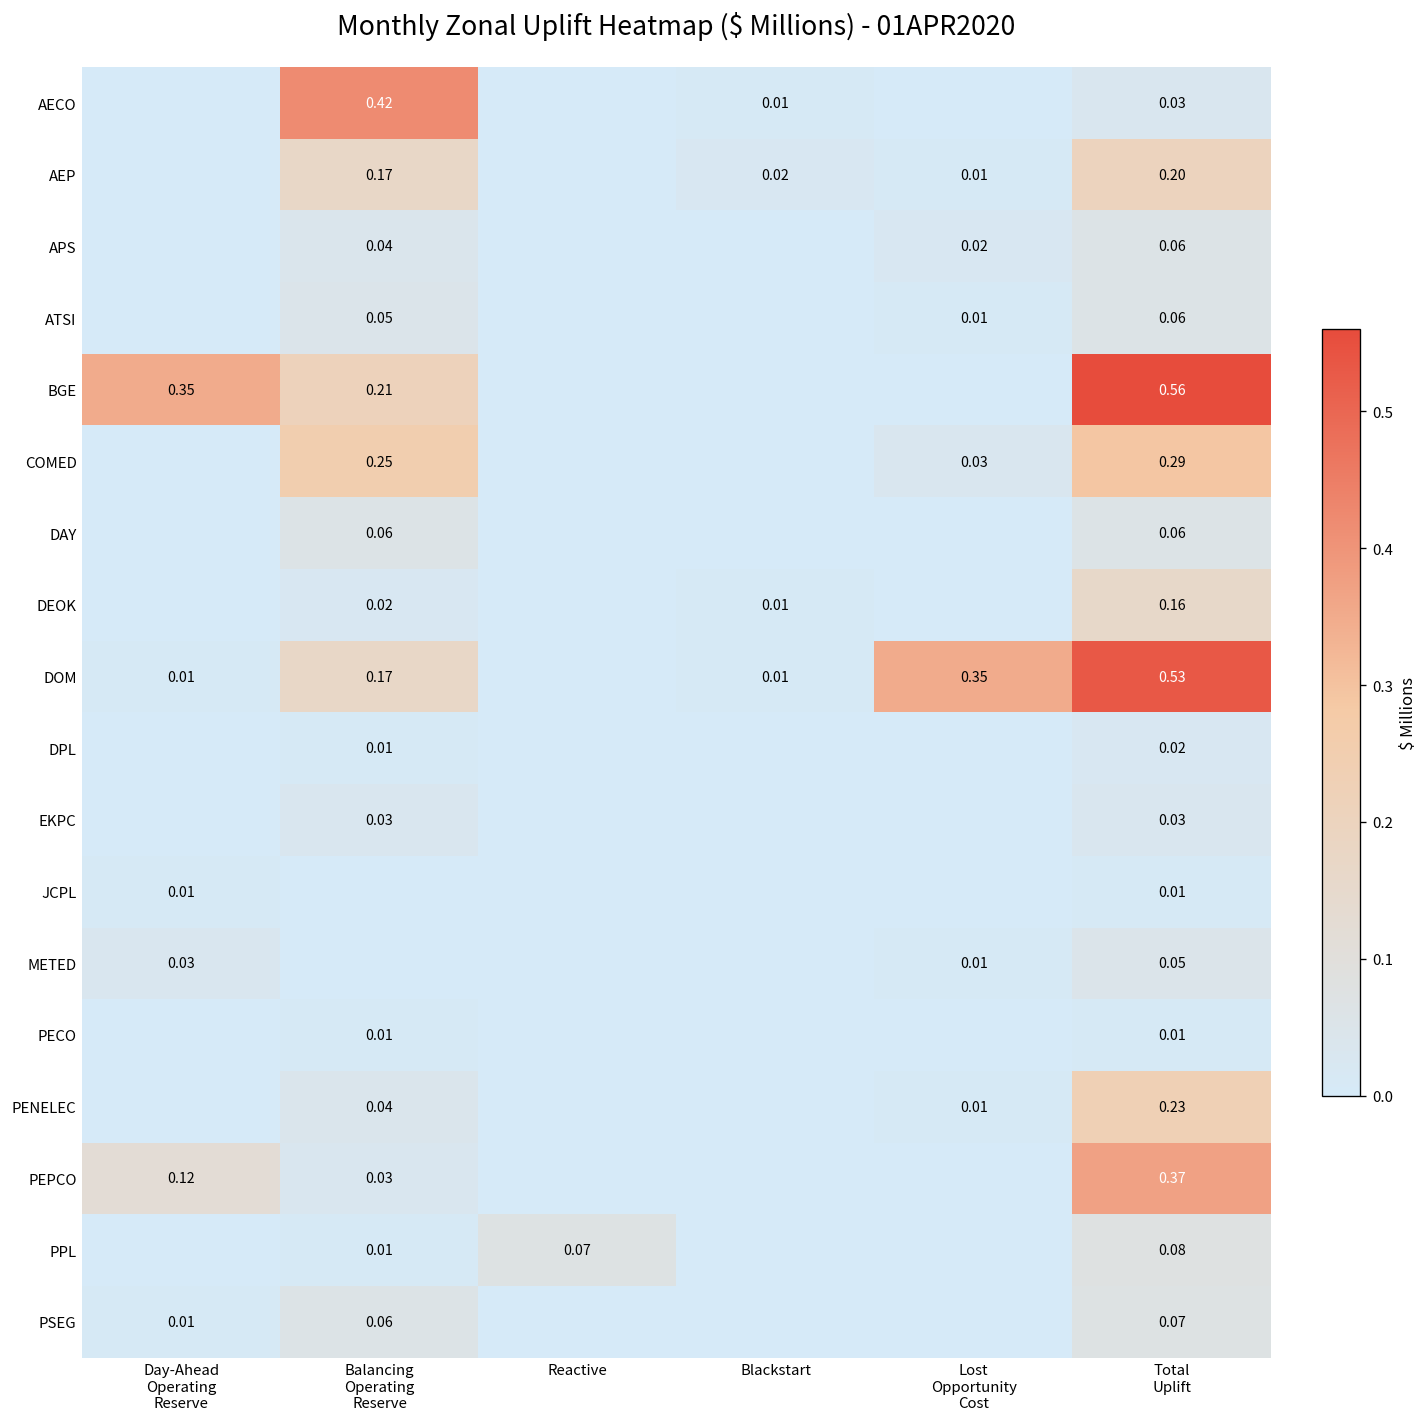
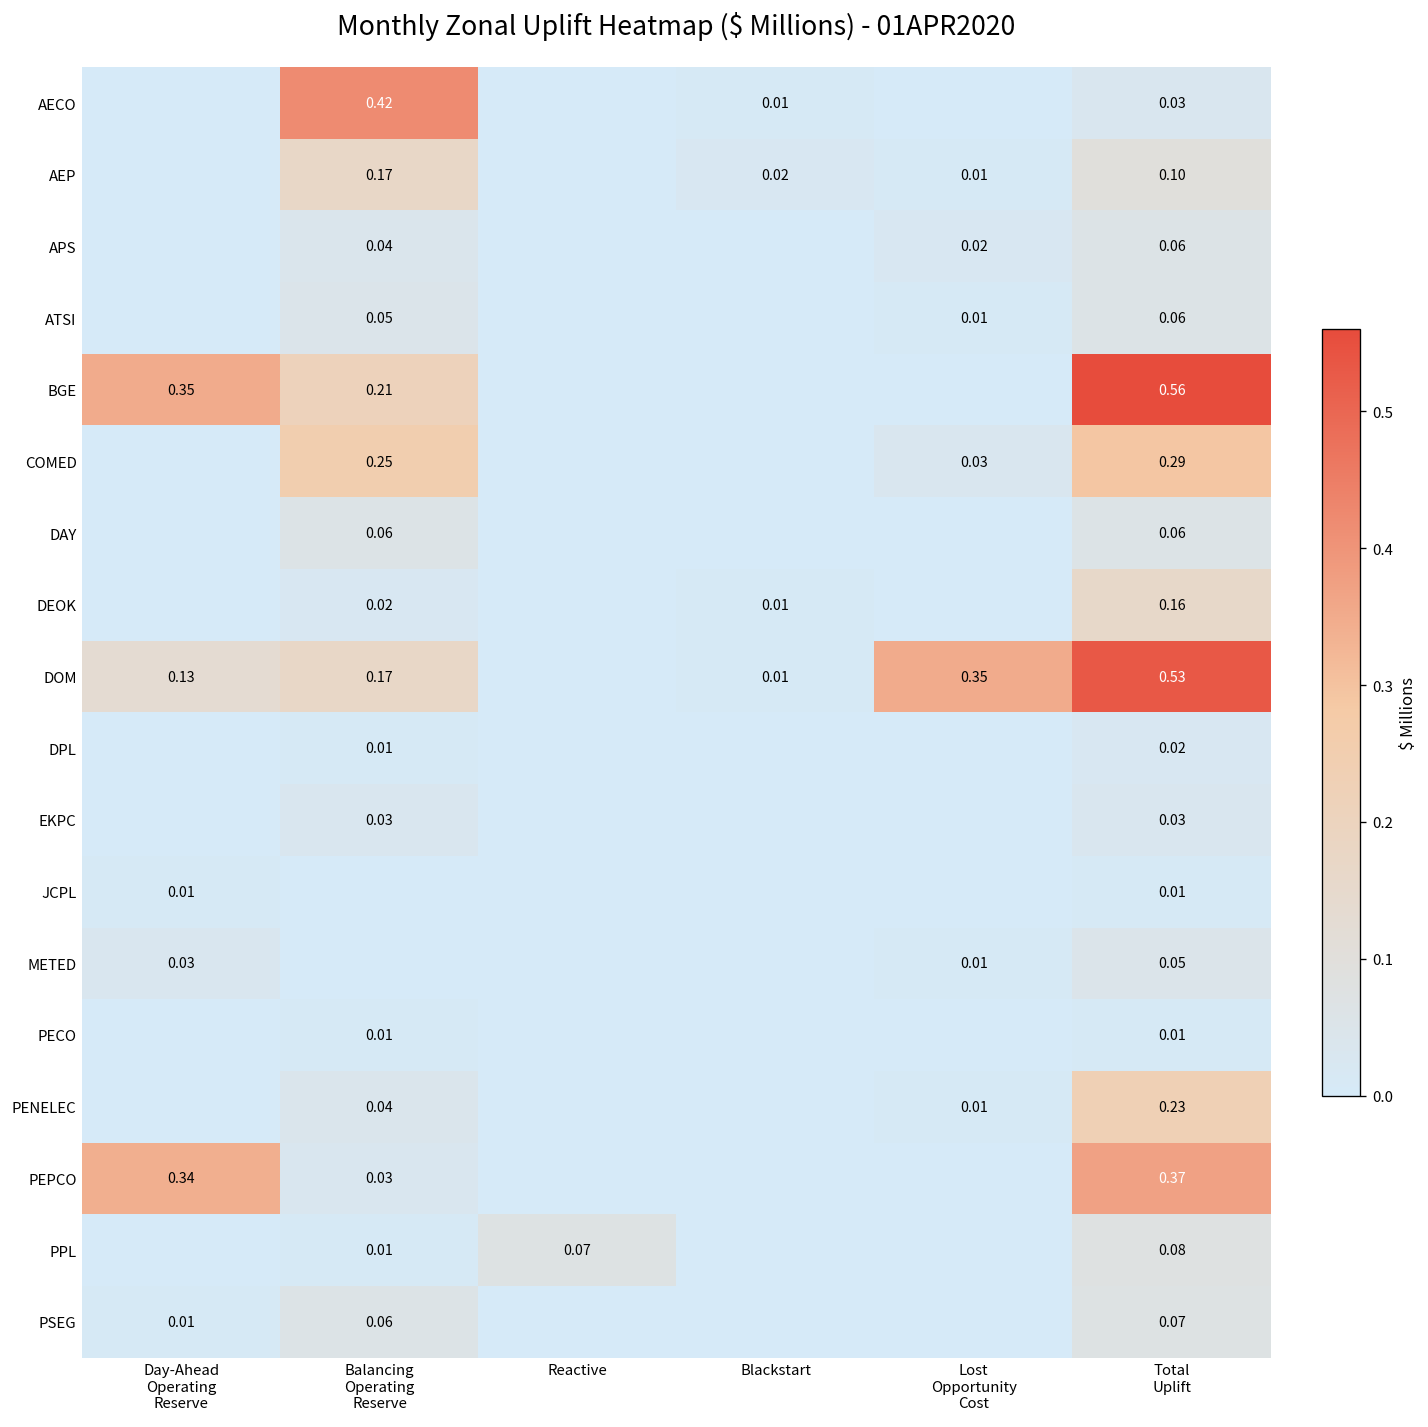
  {
    "AECO": {
      "Balancing Operating Reserve": 0.42,
      "Blackstart": 0.01,
      "Total Uplift": 0.03
    },
    "AEP": {
      "Balancing Operating Reserve": 0.17,
      "Blackstart": 0.02,
      "Lost Opportunity Cost": 0.01,
-     "Total Uplift": 0.20
+     "Total Uplift": 0.10
    },
    "APS": {
      "Balancing Operating Reserve": 0.04,
      "Lost Opportunity Cost": 0.02,
      "Total Uplift": 0.06
    },
    "ATSI": {
      "Balancing Operating Reserve": 0.05,
      "Lost Opportunity Cost": 0.01,
      "Total Uplift": 0.06
    },
    "BGE": {
      "Day-Ahead Operating Reserve": 0.35,
      "Balancing Operating Reserve": 0.21,
      "Total Uplift": 0.56
    },
    "COMED": {
      "Balancing Operating Reserve": 0.25,
      "Lost Opportunity Cost": 0.03,
      "Total Uplift": 0.29
    },
    "DAY": {
      "Balancing Operating Reserve": 0.06,
      "Total Uplift": 0.06
    },
    "DEOK": {
      "Balancing Operating Reserve": 0.02,
      "Blackstart": 0.01,
      "Total Uplift": 0.16
    },
    "DOM": {
-     "Day-Ahead Operating Reserve": 0.01,
+     "Day-Ahead Operating Reserve": 0.13,
      "Balancing Operating Reserve": 0.17,
      "Blackstart": 0.01,
      "Lost Opportunity Cost": 0.35,
      "Total Uplift": 0.53
    },
    "DPL": {
      "Balancing Operating Reserve": 0.01,
      "Total Uplift": 0.02
    },
    "EKPC": {
      "Balancing Operating Reserve": 0.03,
      "Total Uplift": 0.03
    },
    "JCPL": {
      "Day-Ahead Operating Reserve": 0.01,
      "Total Uplift": 0.01
    },
    "METED": {
      "Day-Ahead Operating Reserve": 0.03,
      "Lost Opportunity Cost": 0.01,
      "Total Uplift": 0.05
    },
    "PECO": {
      "Balancing Operating Reserve": 0.01,
      "Total Uplift": 0.01
    },
    "PENELEC": {
      "Balancing Operating Reserve": 0.04,
      "Lost Opportunity Cost": 0.01,
      "Total Uplift": 0.23
    },
    "PEPCO": {
-     "Day-Ahead Operating Reserve": 0.12,
+     "Day-Ahead Operating Reserve": 0.34,
      "Balancing Operating Reserve": 0.03,
      "Total Uplift": 0.37
    },
    "PPL": {
      "Balancing Operating Reserve": 0.01,
      "Reactive": 0.07,
      "Total Uplift": 0.08
    },
    "PSEG": {
      "Day-Ahead Operating Reserve": 0.01,
      "Balancing Operating Reserve": 0.06,
      "Total Uplift": 0.07
    }
  }
